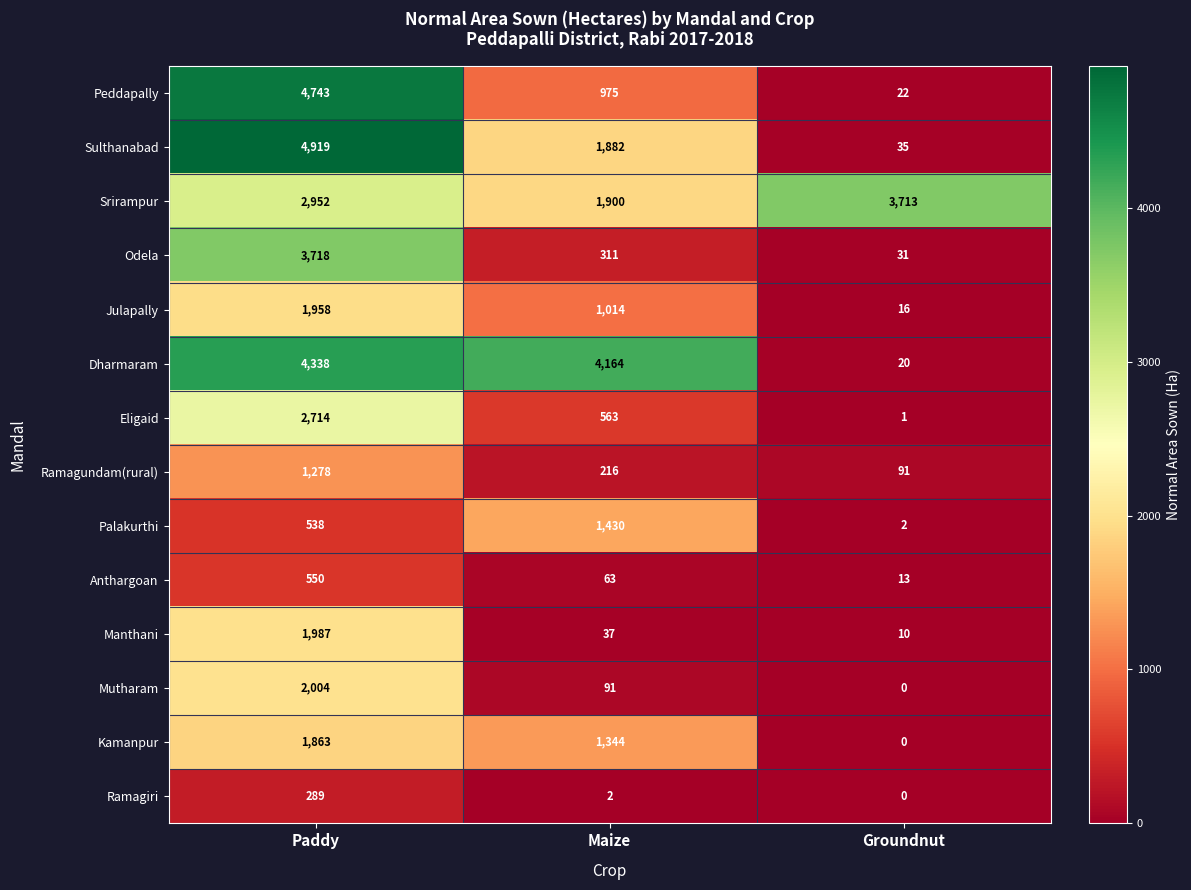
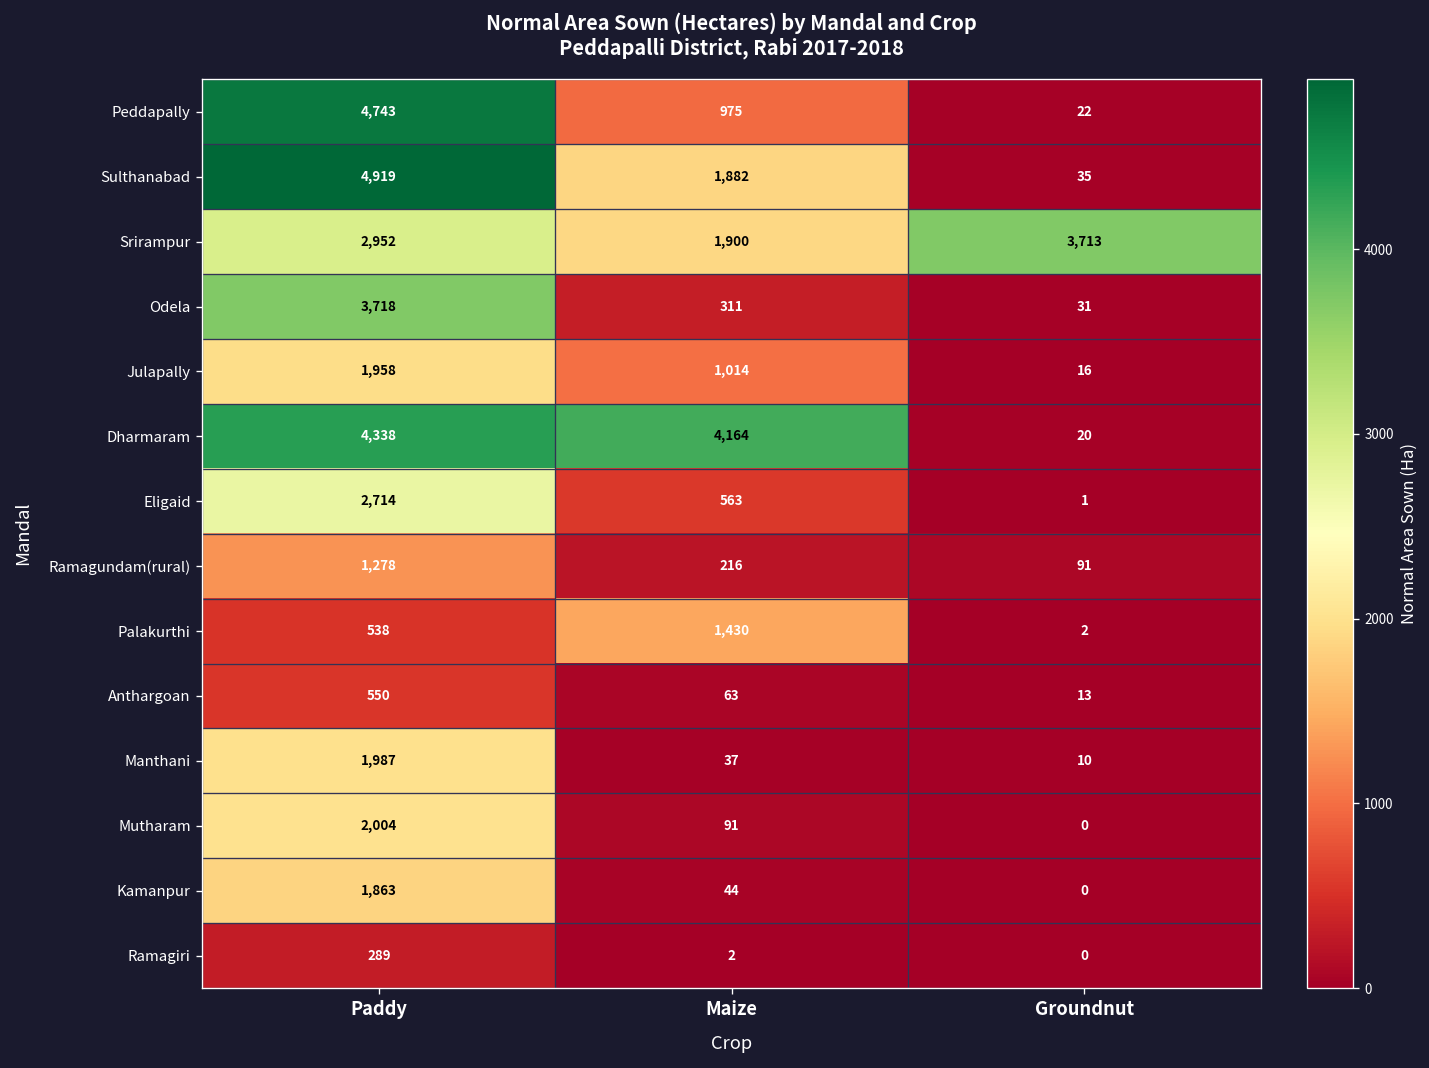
  {
    "Peddapally": {
      "Paddy": "4,743",
      "Maize": "975",
      "Groundnut": "22"
    },
    "Sulthanabad": {
      "Paddy": "4,919",
      "Maize": "1,882",
      "Groundnut": "35"
    },
    "Srirampur": {
      "Paddy": "2,952",
      "Maize": "1,900",
      "Groundnut": "3,713"
    },
    "Odela": {
      "Paddy": "3,718",
      "Maize": "311",
      "Groundnut": "31"
    },
    "Julapally": {
      "Paddy": "1,958",
      "Maize": "1,014",
      "Groundnut": "16"
    },
    "Dharmaram": {
      "Paddy": "4,338",
      "Maize": "4,164",
      "Groundnut": "20"
    },
    "Eligaid": {
      "Paddy": "2,714",
      "Maize": "563",
      "Groundnut": "1"
    },
    "Ramagundam(rural)": {
      "Paddy": "1,278",
      "Maize": "216",
      "Groundnut": "91"
    },
    "Palakurthi": {
      "Paddy": "538",
      "Maize": "1,430",
      "Groundnut": "2"
    },
    "Anthargoan": {
      "Paddy": "550",
      "Maize": "63",
      "Groundnut": "13"
    },
    "Manthani": {
      "Paddy": "1,987",
      "Maize": "37",
      "Groundnut": "10"
    },
    "Mutharam": {
      "Paddy": "2,004",
      "Maize": "91",
      "Groundnut": "0"
    },
    "Kamanpur": {
      "Paddy": "1,863",
-     "Maize": "1,344",
+     "Maize": "44",
      "Groundnut": "0"
    },
    "Ramagiri": {
      "Paddy": "289",
      "Maize": "2",
      "Groundnut": "0"
    }
  }
